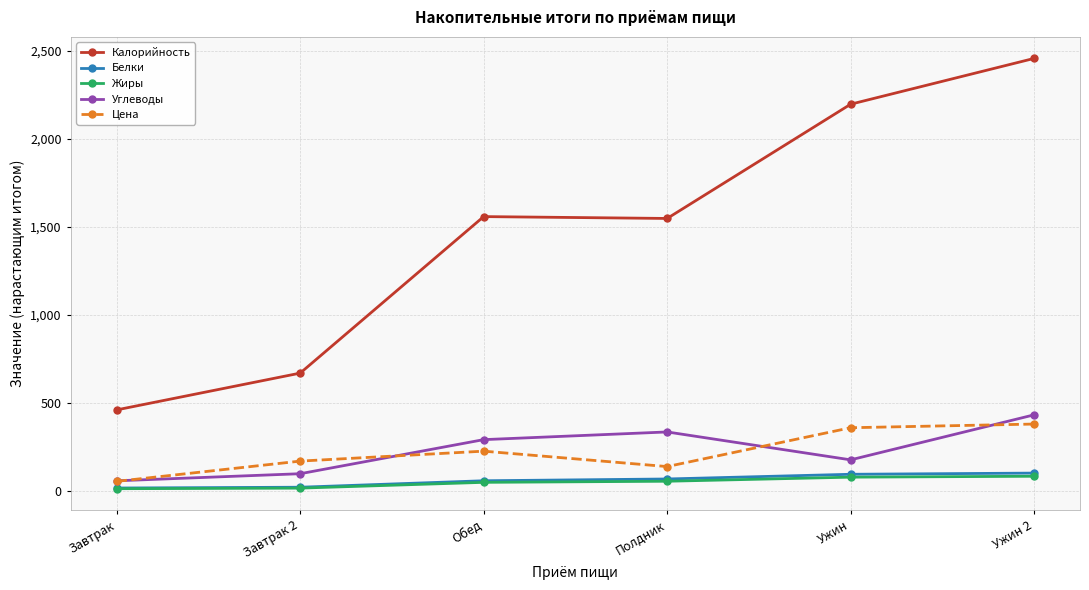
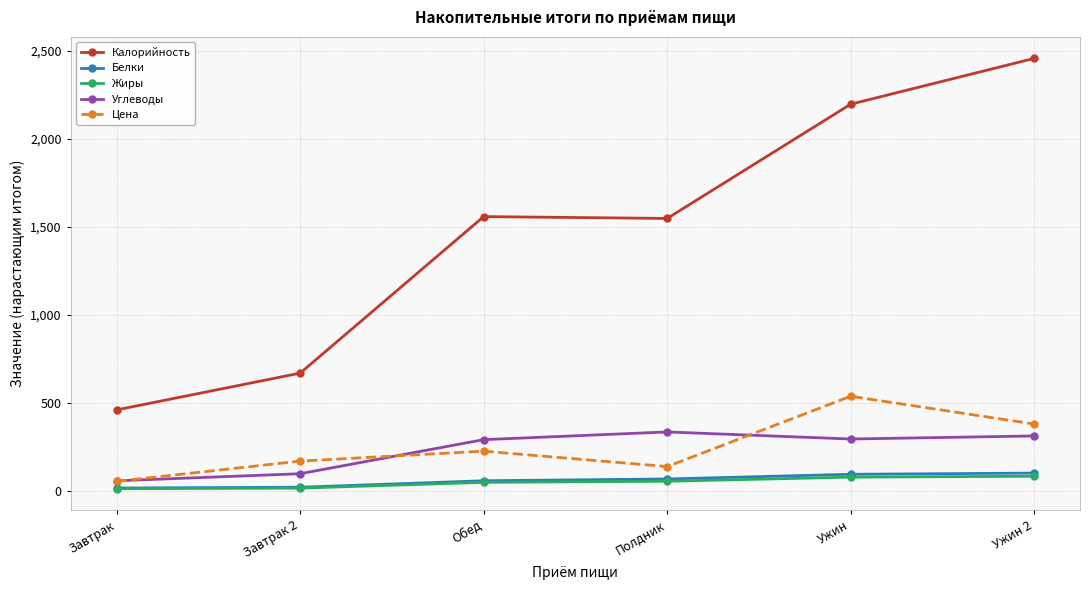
  {
    "Калорийность": {
      "Завтрак": "460",
      "Завтрак 2": "670",
      "Обед": "1,560",
      "Полдник": "1,550",
      "Ужин": "2,200",
      "Ужин 2": "2,460"
    },
    "Белки": {
      "Ужин": "100",
      "Ужин 2": "100"
    },
    "Жиры": {
      "Ужин": "80",
      "Ужин 2": "90"
    },
    "Углеводы": {
      "Завтрак 2": "100",
      "Обед": "290",
      "Полдник": "340",
-     "Ужин": "180",
-     "Ужин 2": "430"
+     "Ужин": "300",
+     "Ужин 2": "320"
    },
    "Цена": {
      "Завтрак 2": "170",
      "Обед": "230",
      "Полдник": "140",
-     "Ужин": "360",
+     "Ужин": "540",
      "Ужин 2": "380"
    }
  }
